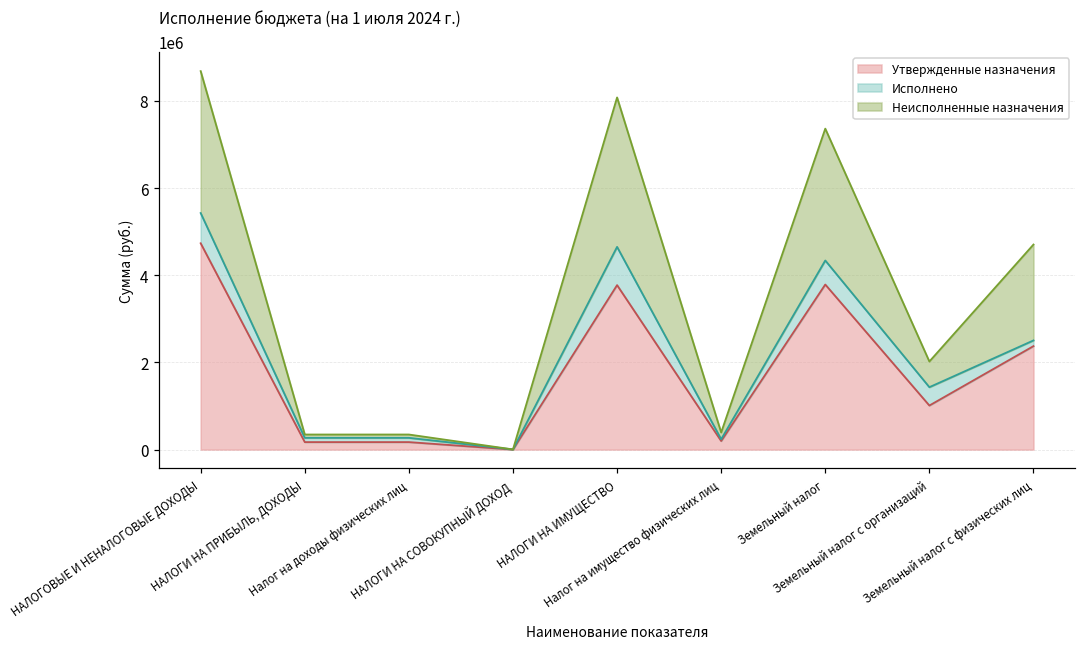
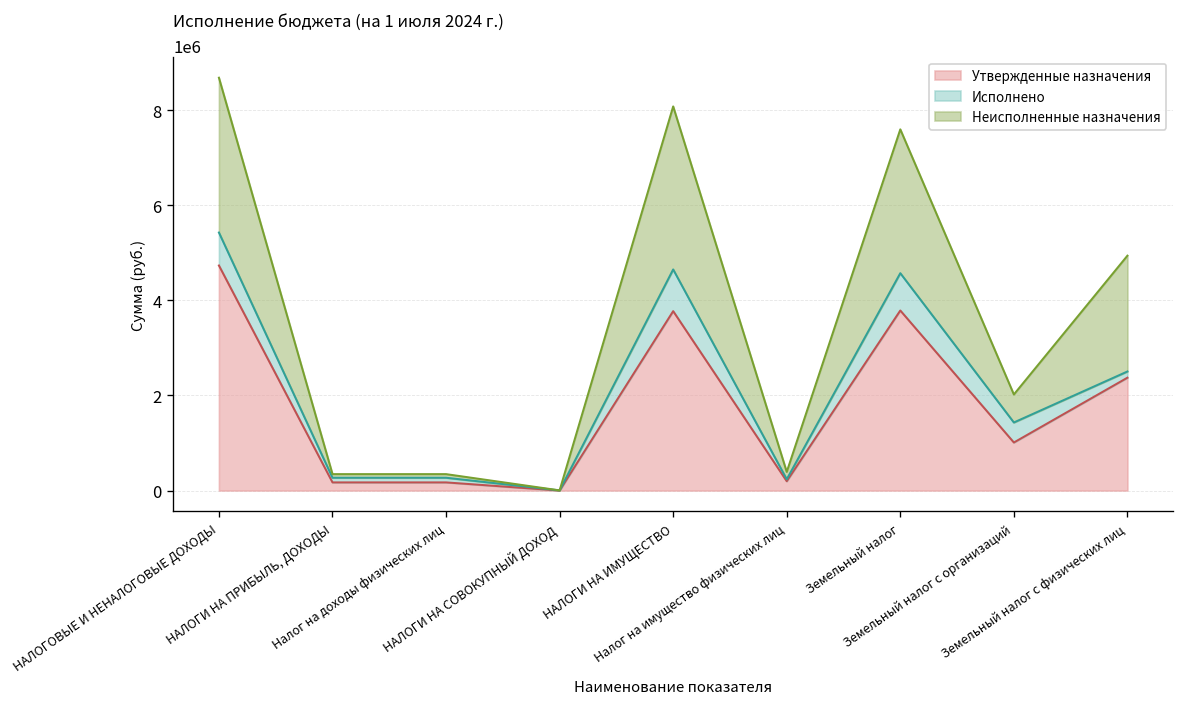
  {
    "Утвержденные назначения": {
      "НАЛОГОВЫЕ И НЕНАЛОГОВЫЕ ДОХОДЫ": 4700000,
      "НАЛОГИ НА ПРИБЫЛЬ, ДОХОДЫ": 200000,
      "Налог на доходы физических лиц": 200000,
      "НАЛОГИ НА ИМУЩЕСТВО": 3800000,
      "Земельный налог": 3800000,
      "Земельный налог с организаций": 1000000,
      "Земельный налог с физических лиц": 2400000
    },
    "Исполнено": {
      "НАЛОГОВЫЕ И НЕНАЛОГОВЫЕ ДОХОДЫ": 700000,
      "НАЛОГИ НА ПРИБЫЛЬ, ДОХОДЫ": 100000,
      "Налог на доходы физических лиц": 100000,
      "НАЛОГИ НА ИМУЩЕСТВО": 900000,
-     "Земельный налог": 600000,
+     "Земельный налог": 800000,
      "Земельный налог с организаций": 400000,
      "Земельный налог с физических лиц": 100000
    },
    "Неисполненные назначения": {
      "НАЛОГОВЫЕ И НЕНАЛОГОВЫЕ ДОХОДЫ": 3300000,
      "НАЛОГИ НА ПРИБЫЛЬ, ДОХОДЫ": 100000,
      "Налог на доходы физических лиц": 100000,
      "НАЛОГИ НА ИМУЩЕСТВО": 3400000,
      "Налог на имущество физических лиц": 200000,
      "Земельный налог": 3000000,
      "Земельный налог с организаций": 600000,
-     "Земельный налог с физических лиц": 2200000
+     "Земельный налог с физических лиц": 2400000
    }
  }
